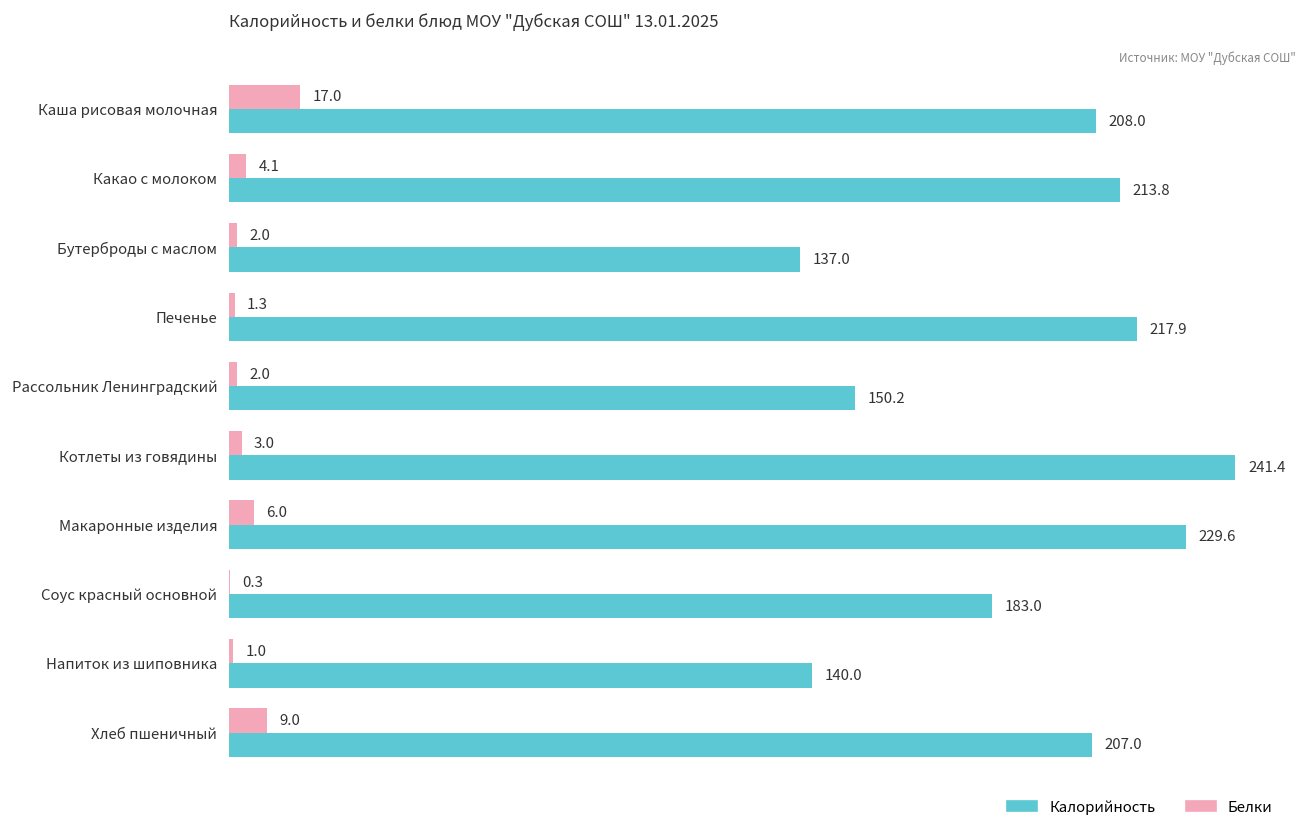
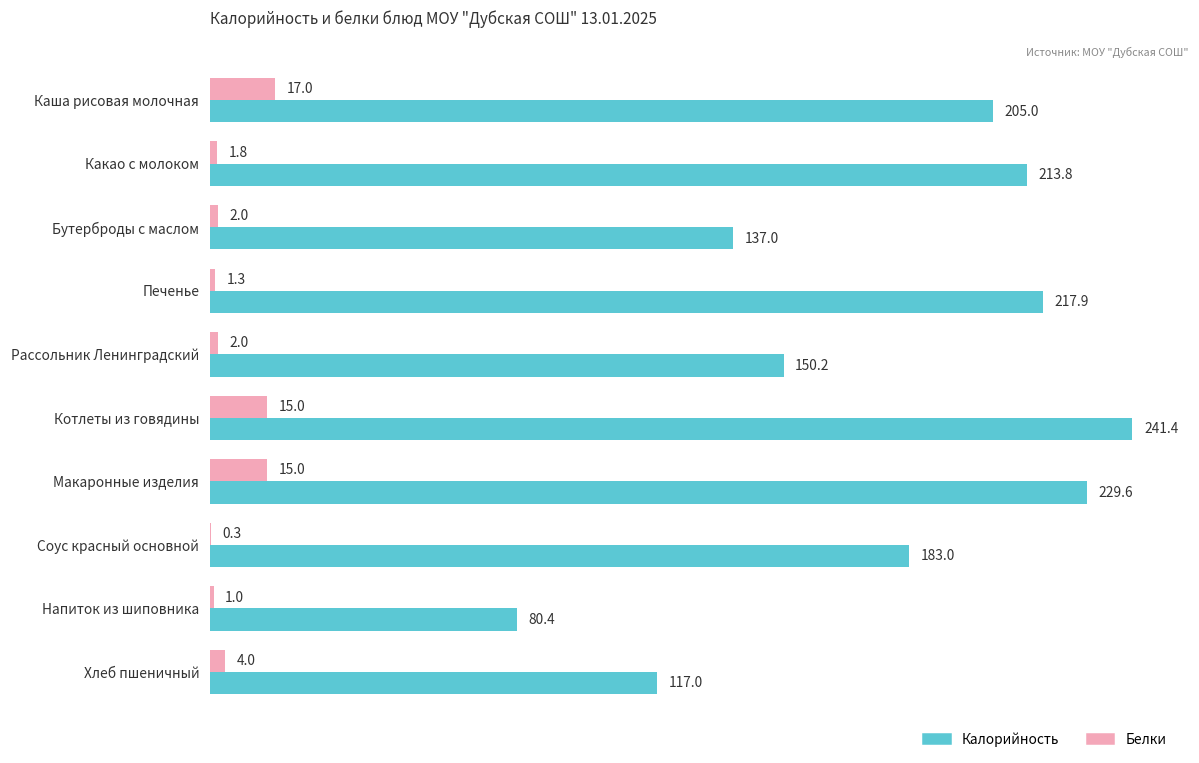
  {
    "Калорийность": {
-     "Каша рисовая молочная": 208.0,
+     "Каша рисовая молочная": 205.0,
      "Какао с молоком": 213.8,
      "Бутерброды с маслом": 137.0,
      "Печенье": 217.9,
      "Рассольник Ленинградский": 150.2,
      "Котлеты из говядины": 241.4,
      "Макаронные изделия": 229.6,
      "Соус красный основной": 183.0,
-     "Напиток из шиповника": 140.0,
-     "Хлеб пшеничный": 207.0
+     "Напиток из шиповника": 80.4,
+     "Хлеб пшеничный": 117.0
    },
    "Белки": {
      "Каша рисовая молочная": 17.0,
-     "Какао с молоком": 4.1,
+     "Какао с молоком": 1.8,
      "Бутерброды с маслом": 2.0,
      "Печенье": 1.3,
      "Рассольник Ленинградский": 2.0,
-     "Котлеты из говядины": 3.0,
-     "Макаронные изделия": 6.0,
+     "Котлеты из говядины": 15.0,
+     "Макаронные изделия": 15.0,
      "Соус красный основной": 0.3,
      "Напиток из шиповника": 1.0,
-     "Хлеб пшеничный": 9.0
+     "Хлеб пшеничный": 4.0
    }
  }
